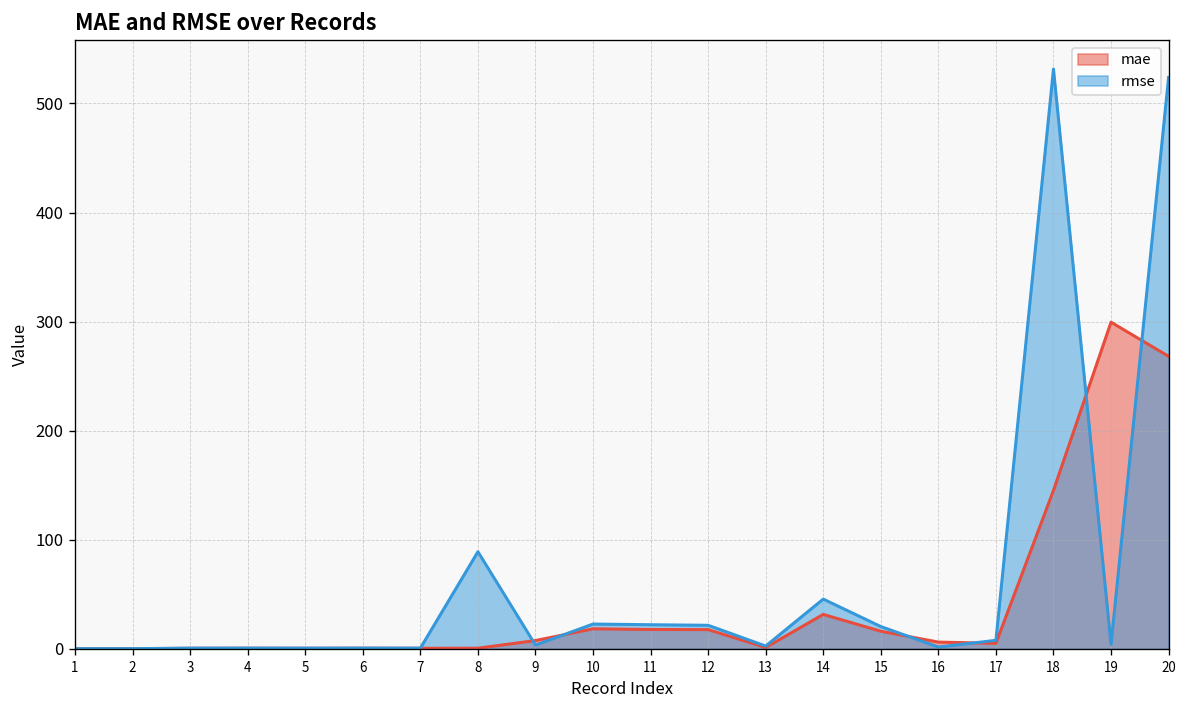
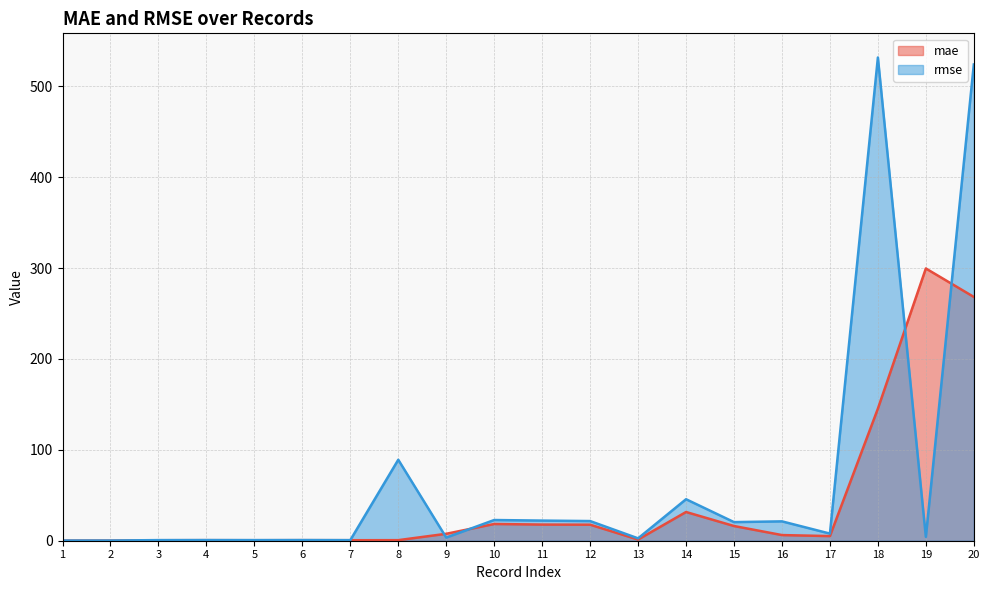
  {
    "mae": {
      "8": 0,
      "9": 10,
      "10": 20,
      "11": 20,
      "12": 20,
      "14": 30,
      "15": 20,
      "16": 10,
      "18": 150,
      "19": 300,
      "20": 270
    },
    "rmse": {
      "8": 90,
      "9": 0,
      "10": 20,
      "11": 20,
      "12": 20,
      "14": 50,
      "15": 20,
-     "16": 0,
+     "16": 20,
      "18": 530,
      "19": 0,
      "20": 520
    }
  }
